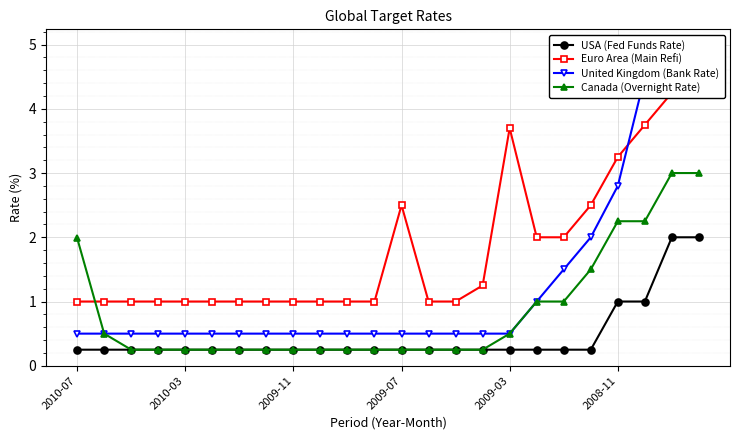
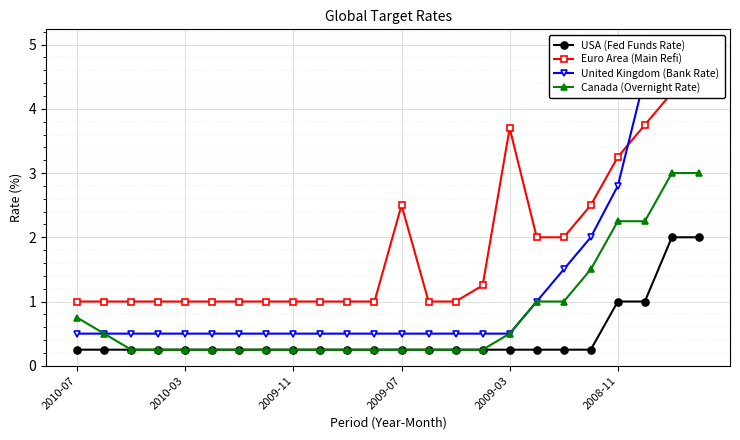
  {
    "USA (Fed Funds Rate)": {
      "2010-07": 0.3,
      "2009-03": 0.3,
      "2008-11": 1.0
    },
    "Euro Area (Main Refi)": {
      "2010-07": 1.0,
      "2010-03": 1.0,
      "2009-11": 1.0,
      "2009-07": 2.5,
      "2009-03": 3.7,
      "2008-11": 3.3
    },
    "United Kingdom (Bank Rate)": {
      "2010-07": 0.5,
      "2010-03": 0.5,
      "2009-11": 0.5,
      "2009-07": 0.5,
      "2008-11": 2.8
    },
    "Canada (Overnight Rate)": {
-     "2010-07": 2.0,
+     "2010-07": 0.8,
      "2008-11": 2.3
    }
  }
